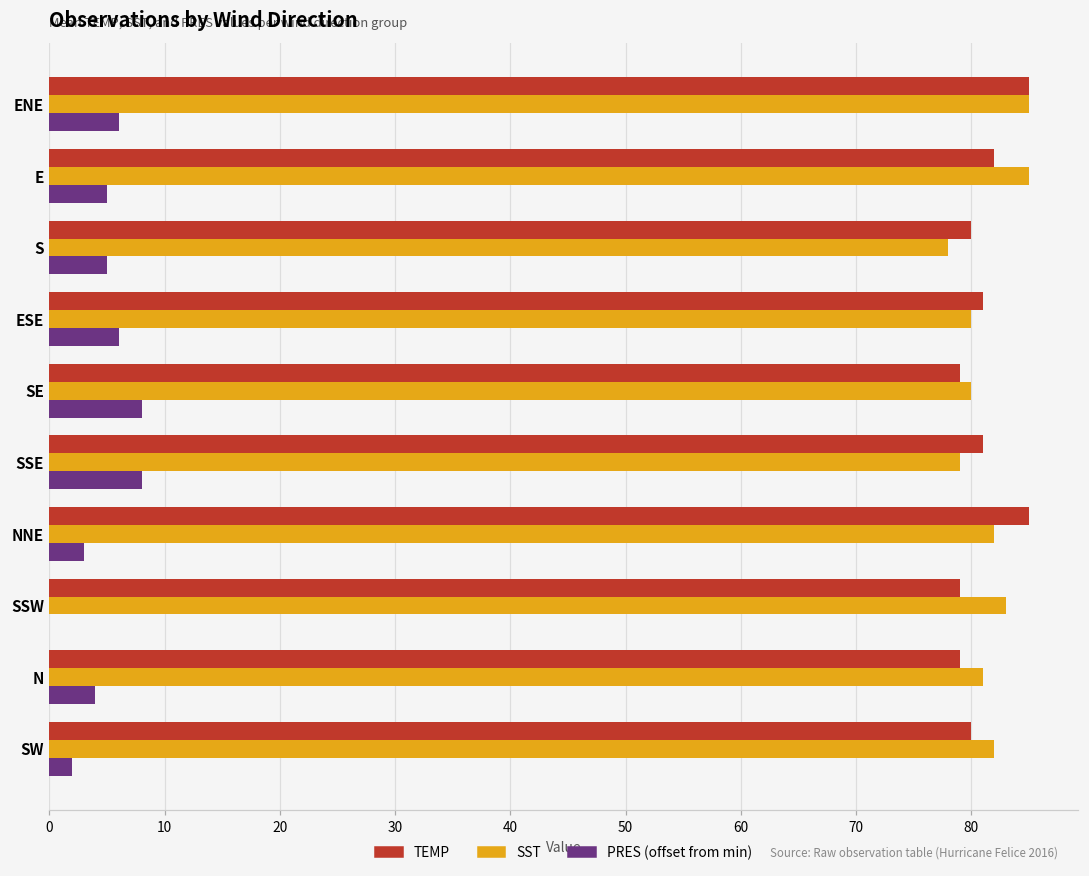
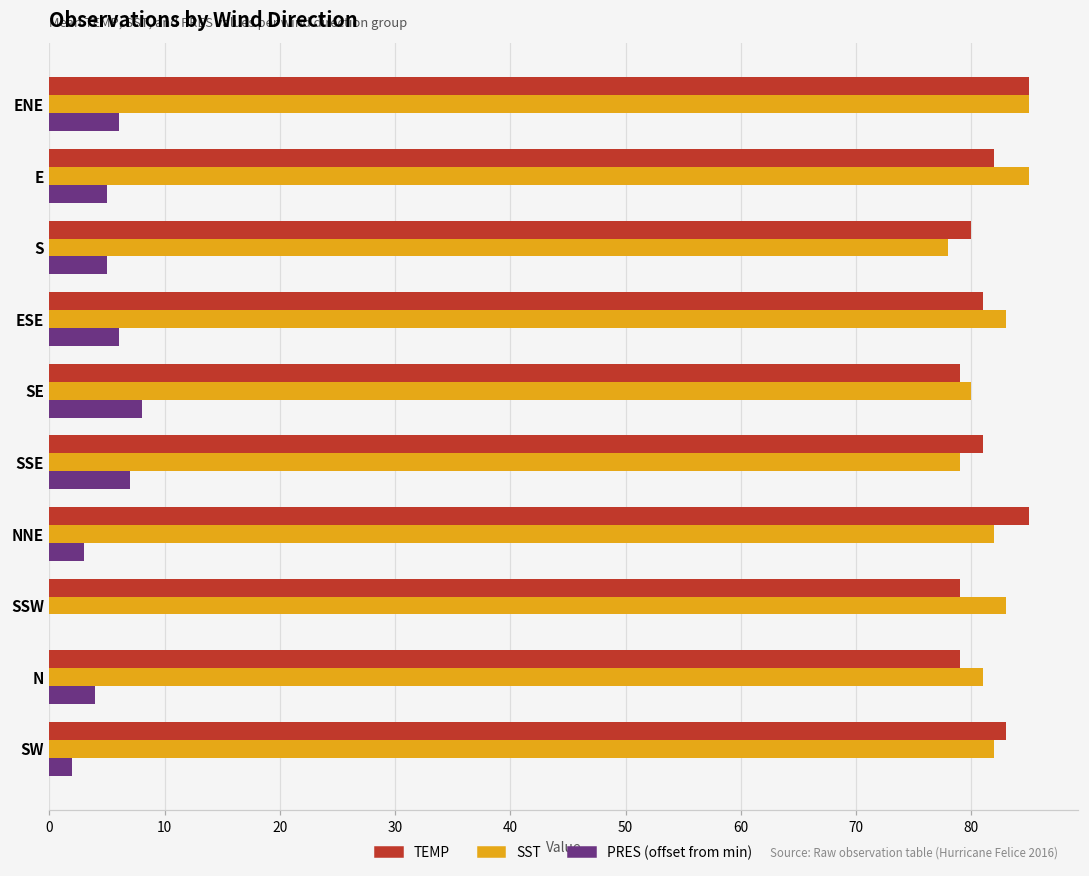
  {
    "TEMP": {
      "ENE": 85,
      "E": 82,
      "S": 80,
      "ESE": 81,
      "SE": 79,
      "SSE": 81,
      "NNE": 85,
      "SSW": 79,
      "N": 79,
-     "SW": 80
+     "SW": 83
    },
    "SST": {
      "ENE": 85,
      "E": 85,
      "S": 78,
-     "ESE": 80,
+     "ESE": 83,
      "SE": 80,
      "SSE": 79,
      "NNE": 82,
      "SSW": 83,
      "N": 81,
      "SW": 82
    },
    "PRES (offset from min)": {
      "ENE": 6.0,
      "E": 5.0,
      "S": 5.0,
      "ESE": 6.0,
      "SE": 8.0,
-     "SSE": 8.0,
+     "SSE": 7.0,
      "NNE": 3.0,
      "SSW": 0.0,
      "N": 4.0,
      "SW": 2.0
    }
  }
